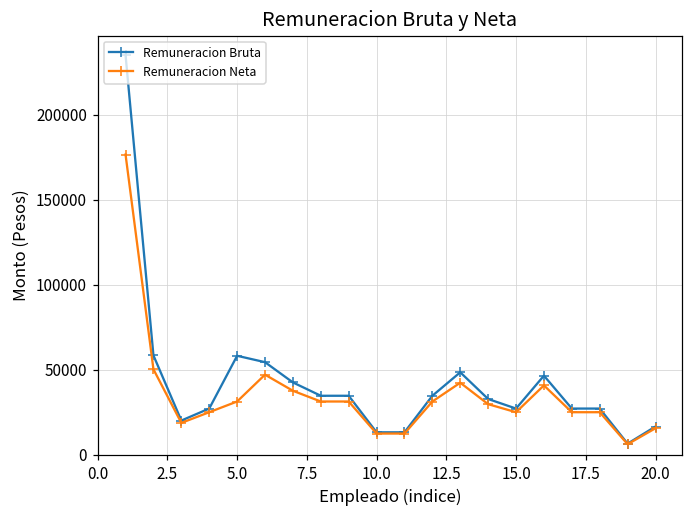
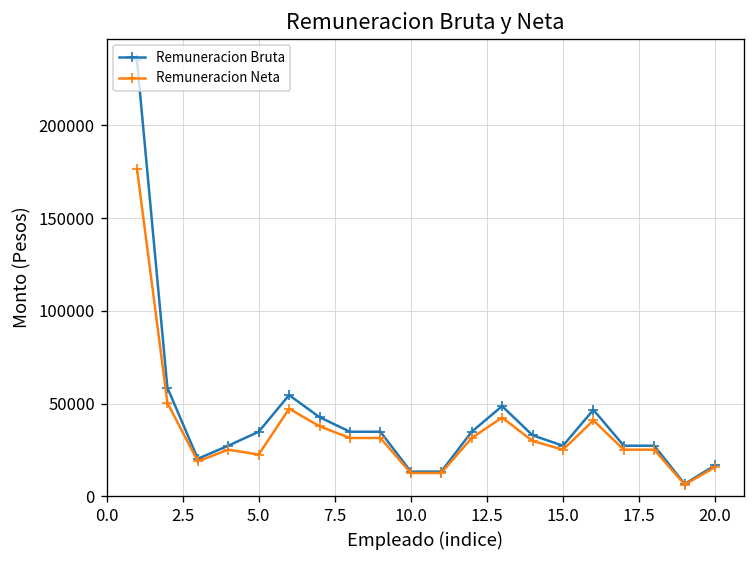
  {
    "Remuneracion Bruta": {
-     "5.0": 58000,
+     "5.0": 35000,
      "15.0": 27000
    },
    "Remuneracion Neta": {
-     "5.0": 31000,
+     "5.0": 22000,
      "15.0": 25000
    }
  }
